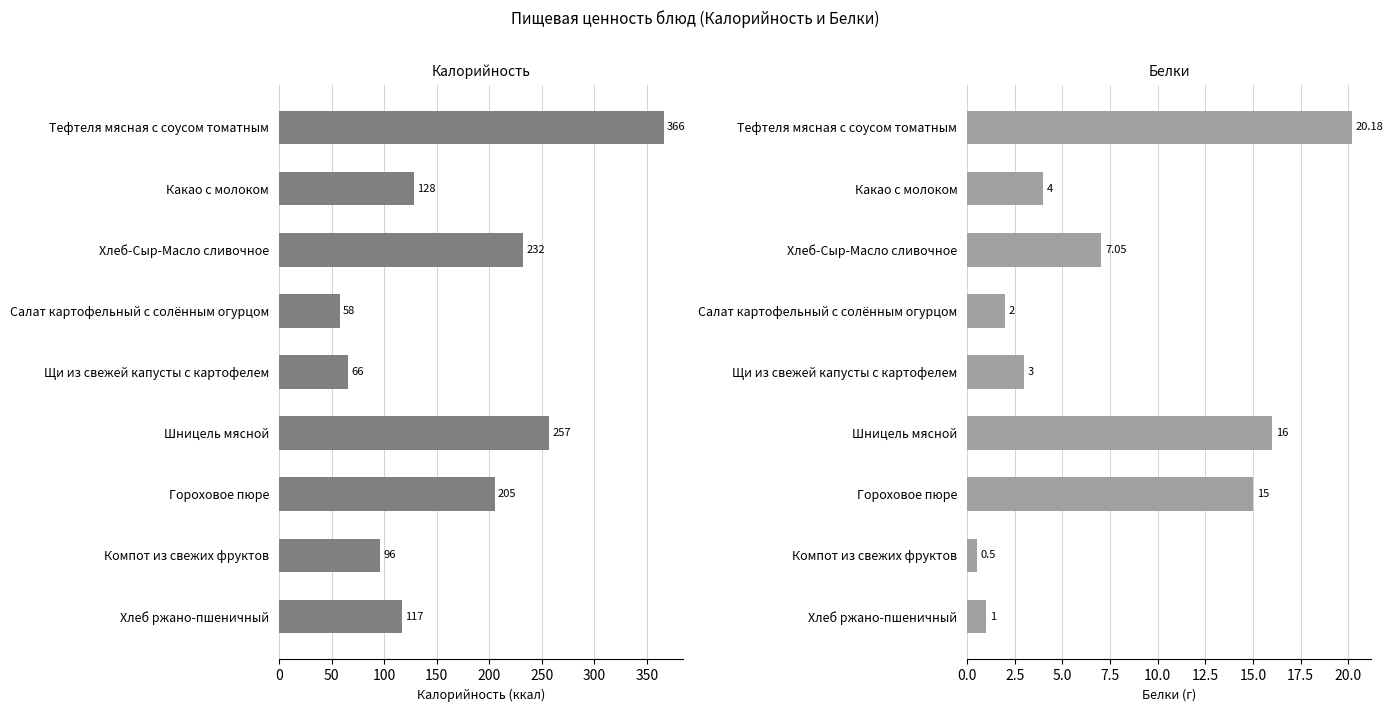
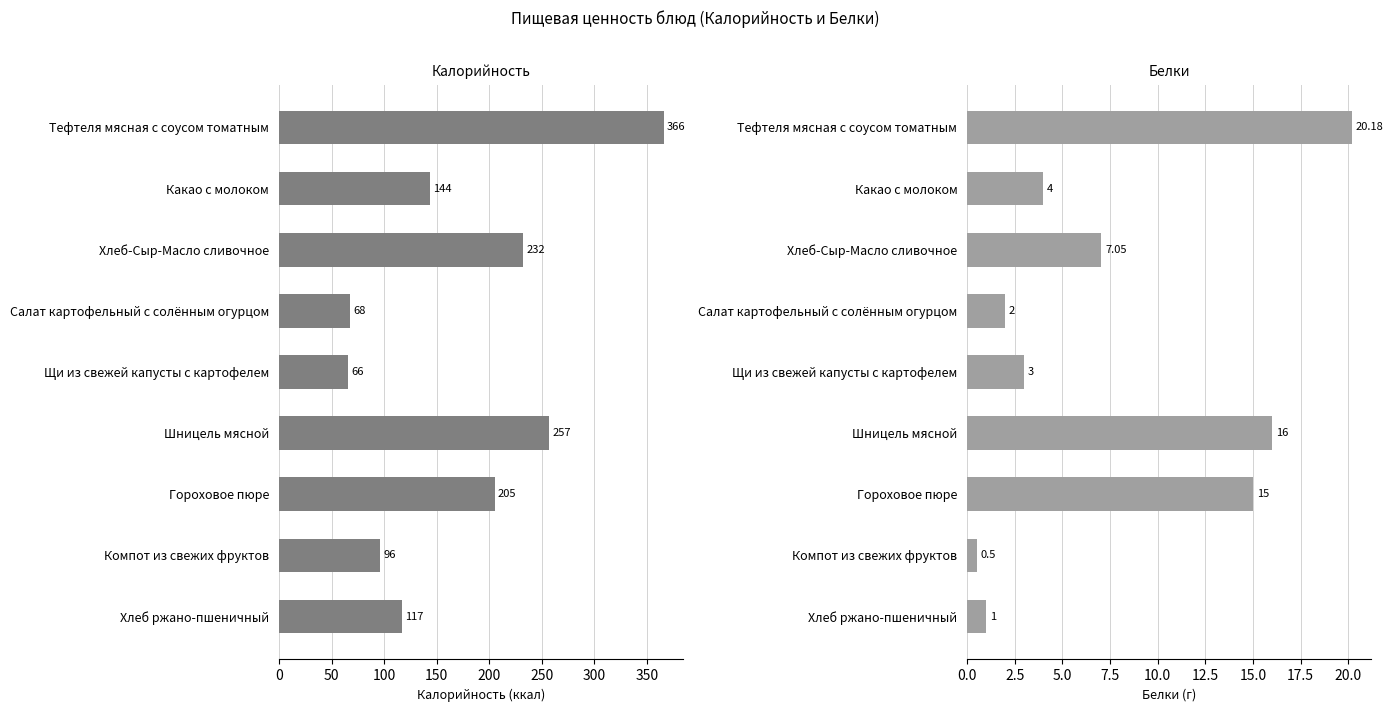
  {
    "Калорийность": {
      "Тефтеля мясная с соусом томатным": 366,
-     "Какао с молоком": 128,
+     "Какао с молоком": 144,
      "Хлеб-Сыр-Масло сливочное": 232,
-     "Салат картофельный с солённым огурцом": 58,
+     "Салат картофельный с солённым огурцом": 68,
      "Щи из свежей капусты с картофелем": 66,
      "Шницель мясной": 257,
      "Гороховое пюре": 205,
      "Компот из свежих фруктов": 96,
      "Хлеб ржано-пшеничный": 117
    },
    "Белки": {
      "Тефтеля мясная с соусом томатным": 20.18,
      "Какао с молоком": 4,
      "Хлеб-Сыр-Масло сливочное": 7.05,
      "Салат картофельный с солённым огурцом": 2,
      "Щи из свежей капусты с картофелем": 3,
      "Шницель мясной": 16,
      "Гороховое пюре": 15,
      "Компот из свежих фруктов": 0.5,
      "Хлеб ржано-пшеничный": 1
    }
  }
